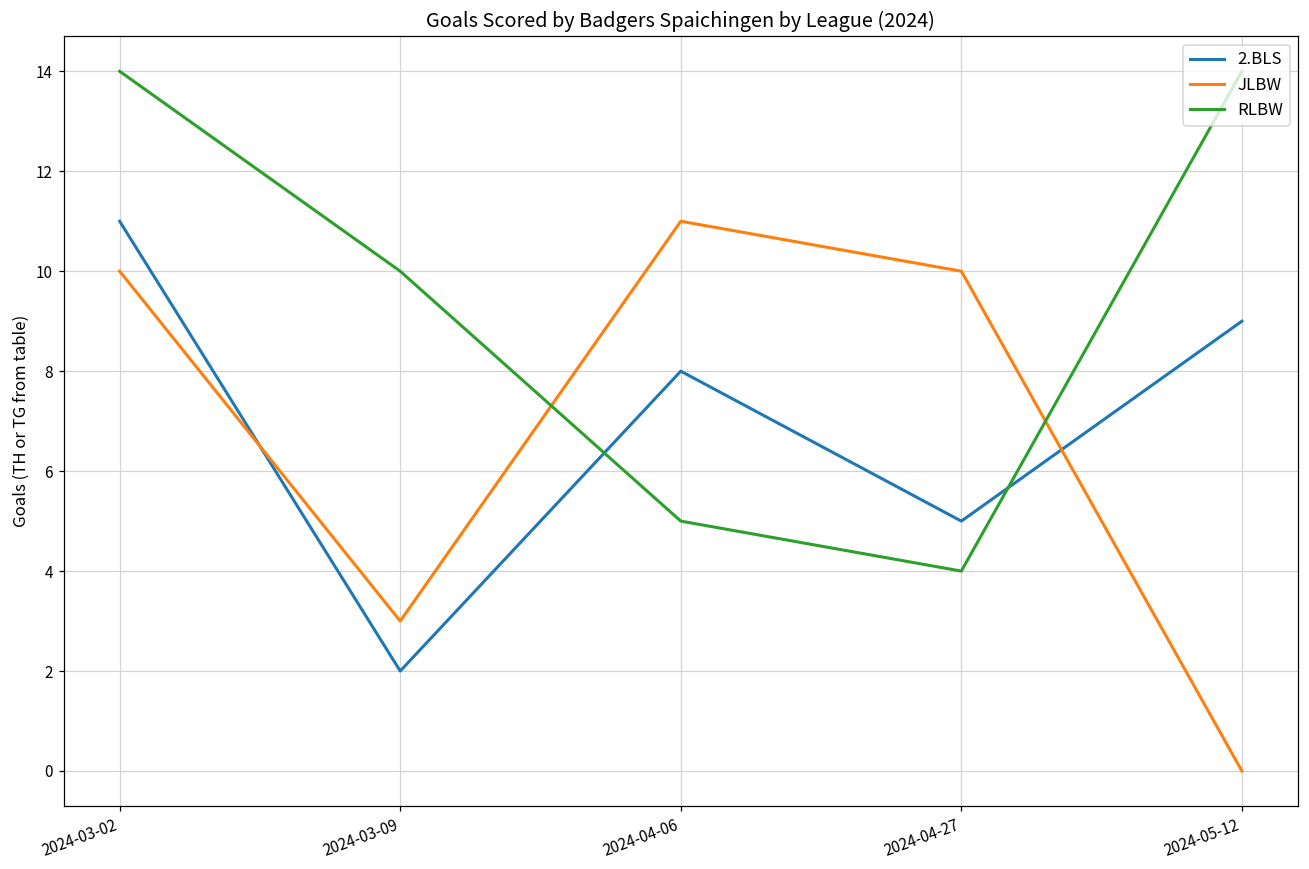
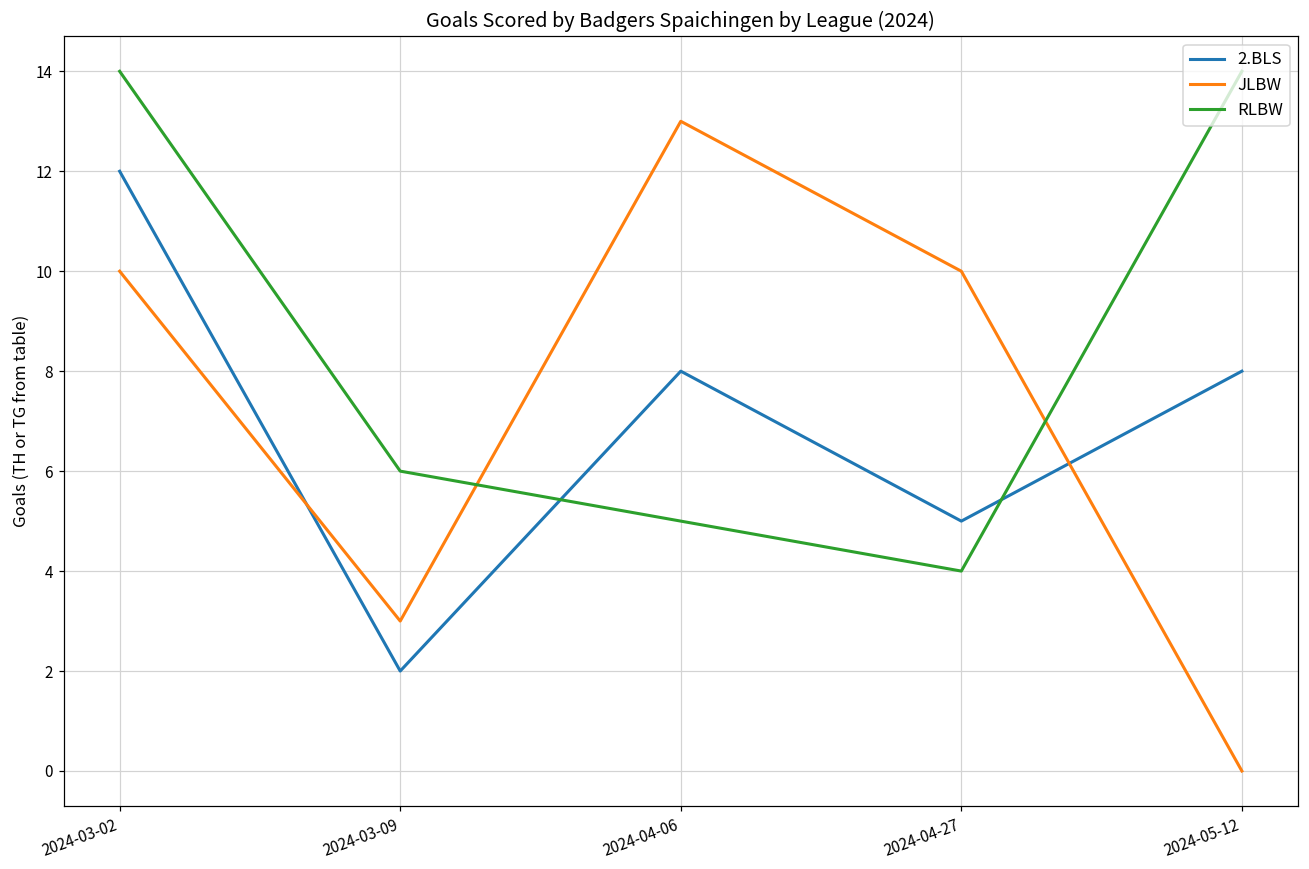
  {
    "2.BLS": {
-     "2024-03-02": 11,
+     "2024-03-02": 12,
      "2024-03-09": 2,
      "2024-04-06": 8,
      "2024-04-27": 5,
-     "2024-05-12": 9
+     "2024-05-12": 8
    },
    "JLBW": {
      "2024-03-02": 10,
      "2024-03-09": 3,
-     "2024-04-06": 11,
+     "2024-04-06": 13,
      "2024-04-27": 10,
      "2024-05-12": 0
    },
    "RLBW": {
      "2024-03-02": 14,
-     "2024-03-09": 10,
+     "2024-03-09": 6,
      "2024-04-06": 5,
      "2024-04-27": 4
    }
  }
